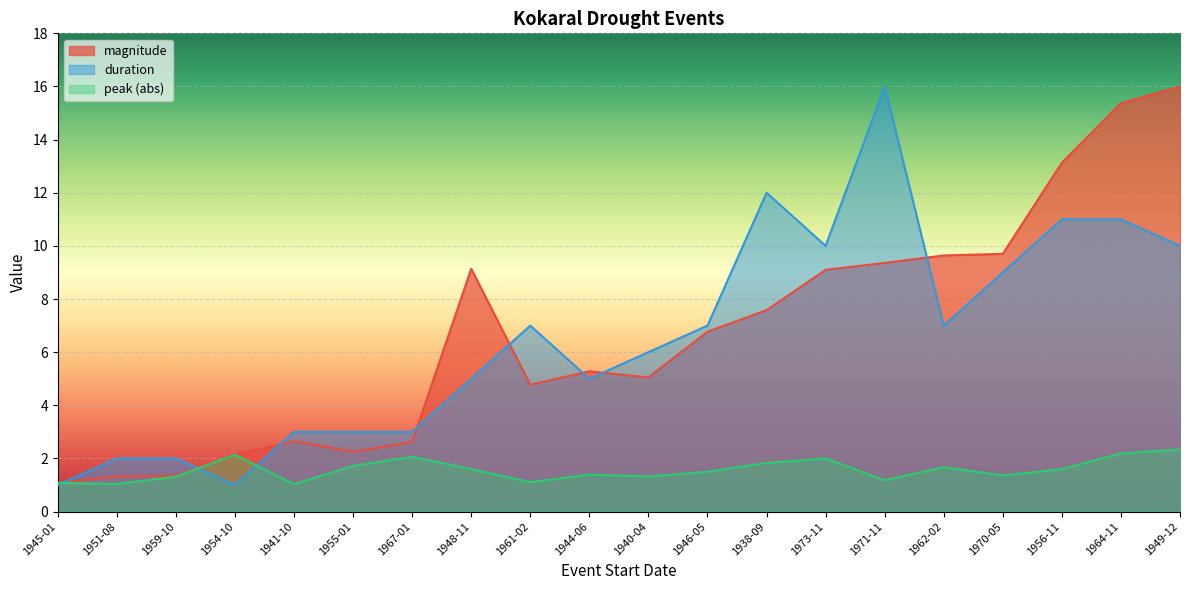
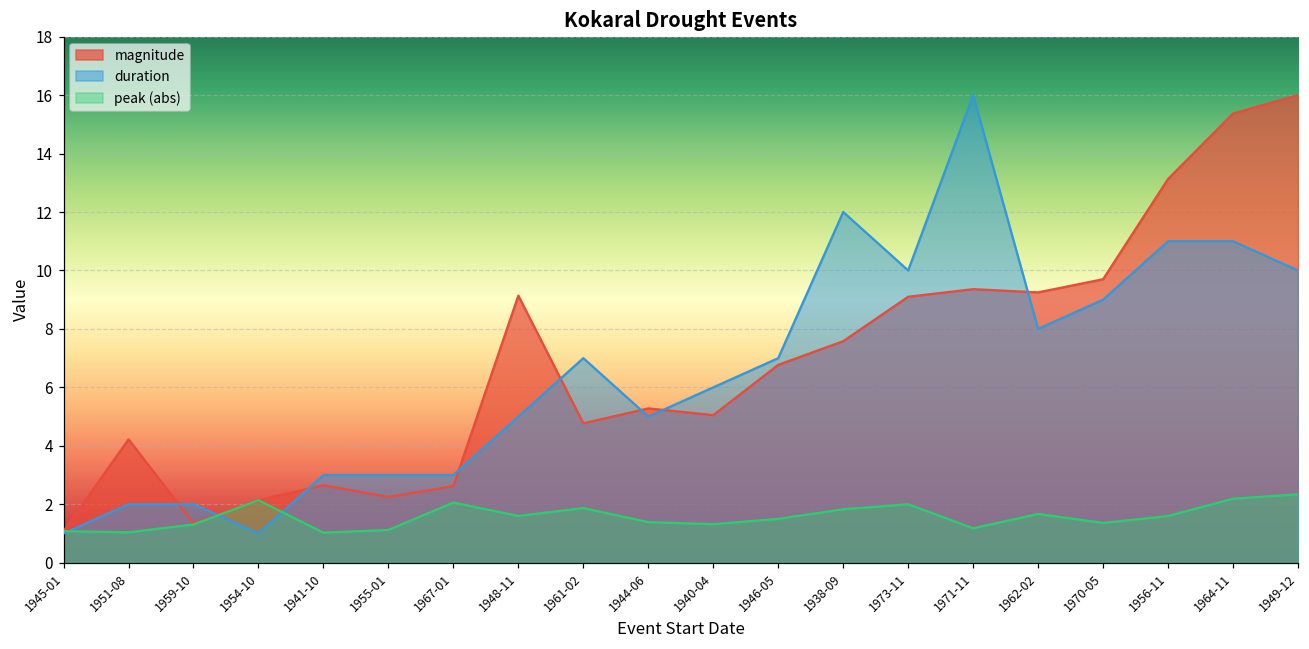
  {
    "magnitude": {
-     "1951-08": 1.3,
+     "1951-08": 4.2,
      "1941-10": 2.7,
      "1955-01": 2.3,
      "1967-01": 2.6,
      "1948-11": 9.1,
      "1961-02": 4.8,
      "1944-06": 5.3,
      "1940-04": 5.1,
      "1946-05": 6.8,
      "1938-09": 7.6,
      "1973-11": 9.1,
      "1971-11": 9.4,
-     "1962-02": 9.6,
+     "1962-02": 9.3,
      "1970-05": 9.7,
      "1956-11": 13.1,
      "1964-11": 15.4,
      "1949-12": 16.0
    },
    "duration": {
      "1951-08": 2,
      "1959-10": 2,
      "1954-10": 1,
      "1941-10": 3,
      "1955-01": 3,
      "1967-01": 3,
      "1948-11": 5,
      "1961-02": 7,
      "1944-06": 5,
      "1940-04": 6,
      "1946-05": 7,
      "1938-09": 12,
      "1973-11": 10,
      "1971-11": 16,
-     "1962-02": 7,
+     "1962-02": 8,
      "1970-05": 9,
      "1956-11": 11,
      "1964-11": 11,
      "1949-12": 10
    },
    "peak (abs)": {
      "1951-08": 1.0,
      "1941-10": 1.0,
-     "1955-01": 1.7,
+     "1955-01": 1.1,
      "1967-01": 2.1,
      "1948-11": 1.6,
-     "1961-02": 1.1,
+     "1961-02": 1.9,
      "1944-06": 1.4,
      "1940-04": 1.3,
      "1946-05": 1.5,
      "1938-09": 1.8,
      "1973-11": 2.0,
      "1971-11": 1.2,
      "1962-02": 1.7,
      "1970-05": 1.4,
      "1956-11": 1.6,
      "1964-11": 2.2,
      "1949-12": 2.3
    }
  }
